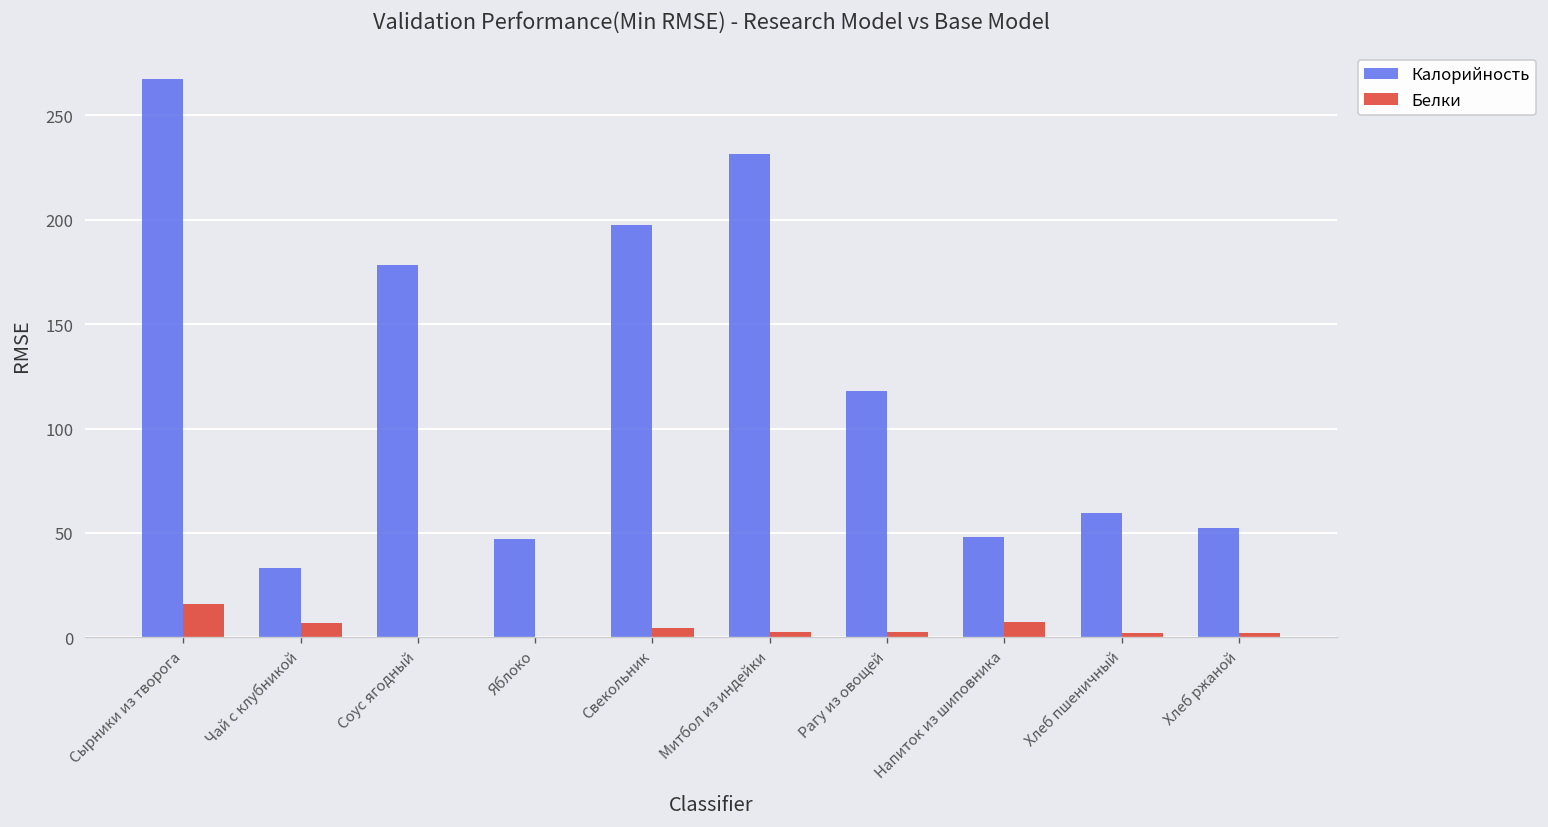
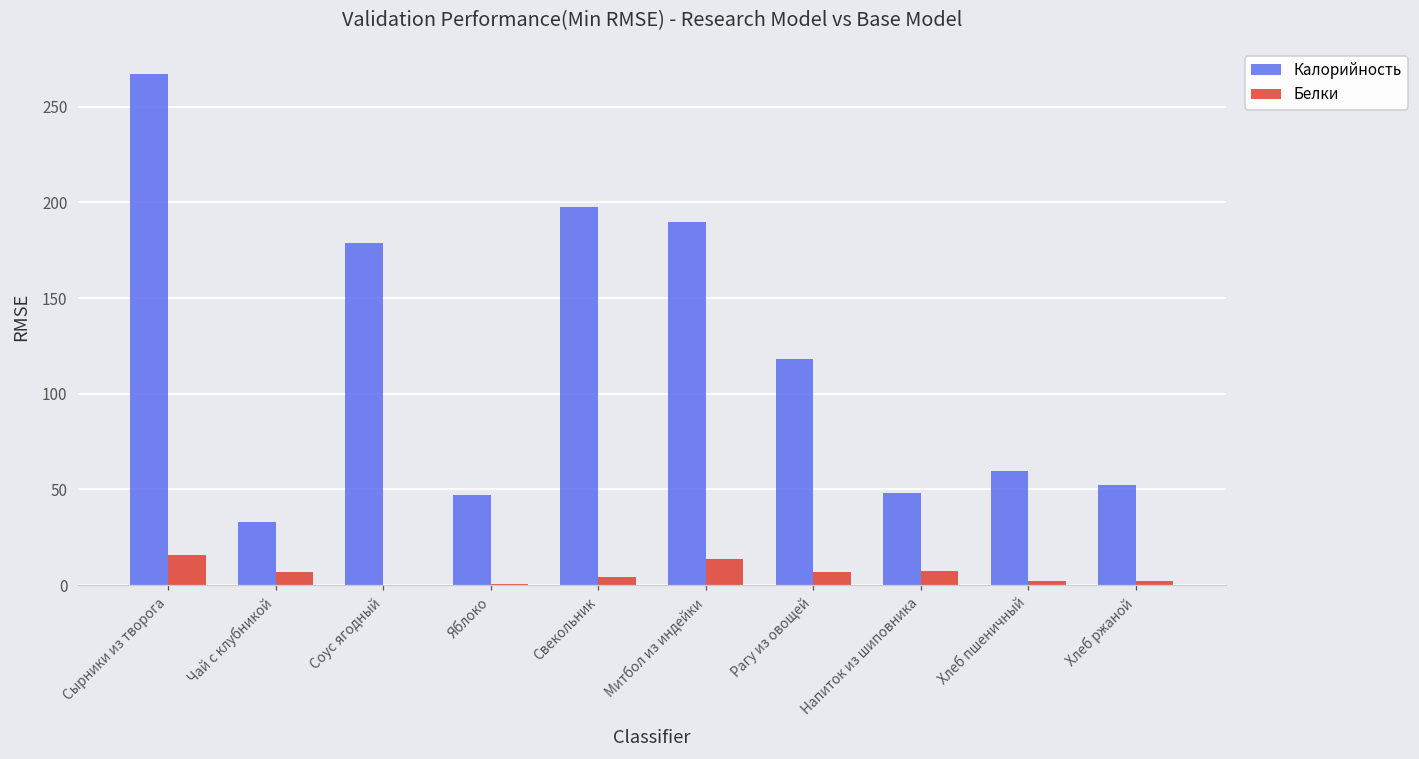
  {
    "Калорийность": {
      "Сырники из творога": 267,
      "Чай с клубникой": 33,
      "Соус ягодный": 179,
      "Яблоко": 47,
      "Свекольник": 197,
-     "Митбол из индейки": 231,
+     "Митбол из индейки": 190,
      "Рагу из овощей": 118,
      "Напиток из шиповника": 48,
      "Хлеб пшеничный": 60,
      "Хлеб ржаной": 52
    },
    "Белки": {
      "Сырники из творога": 16,
      "Чай с клубникой": 7,
      "Свекольник": 4,
-     "Митбол из индейки": 3,
-     "Рагу из овощей": 2,
+     "Митбол из индейки": 14,
+     "Рагу из овощей": 7,
      "Напиток из шиповника": 7,
      "Хлеб пшеничный": 2,
      "Хлеб ржаной": 2
    }
  }
